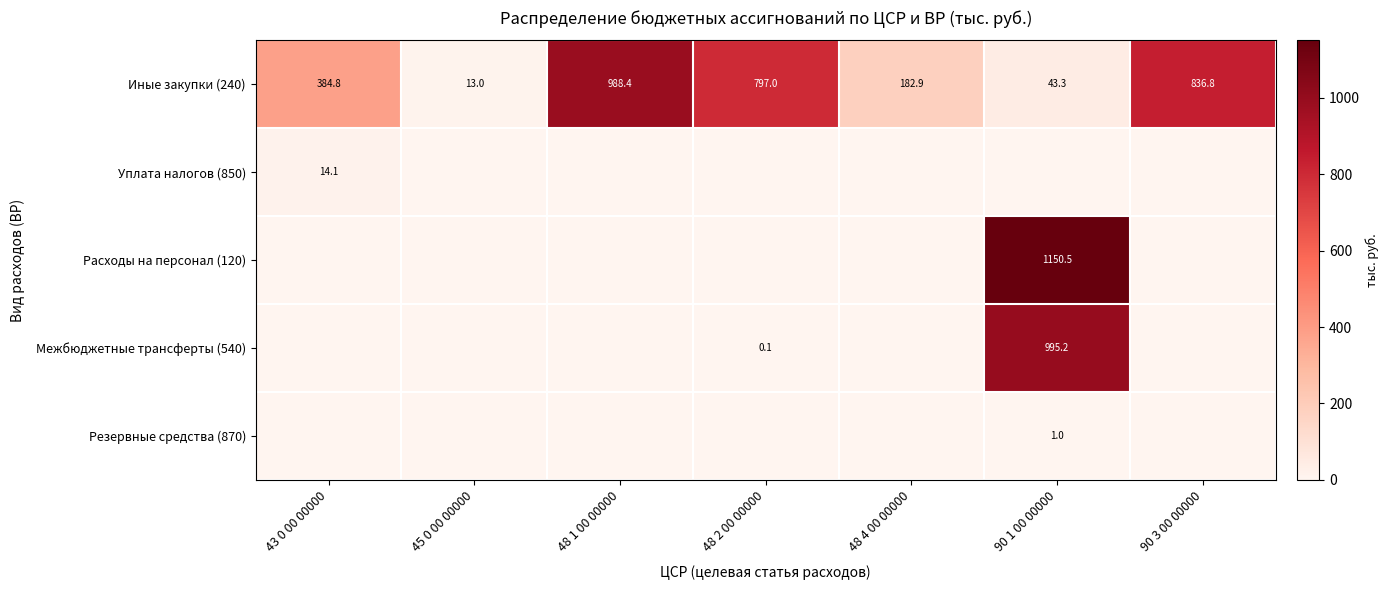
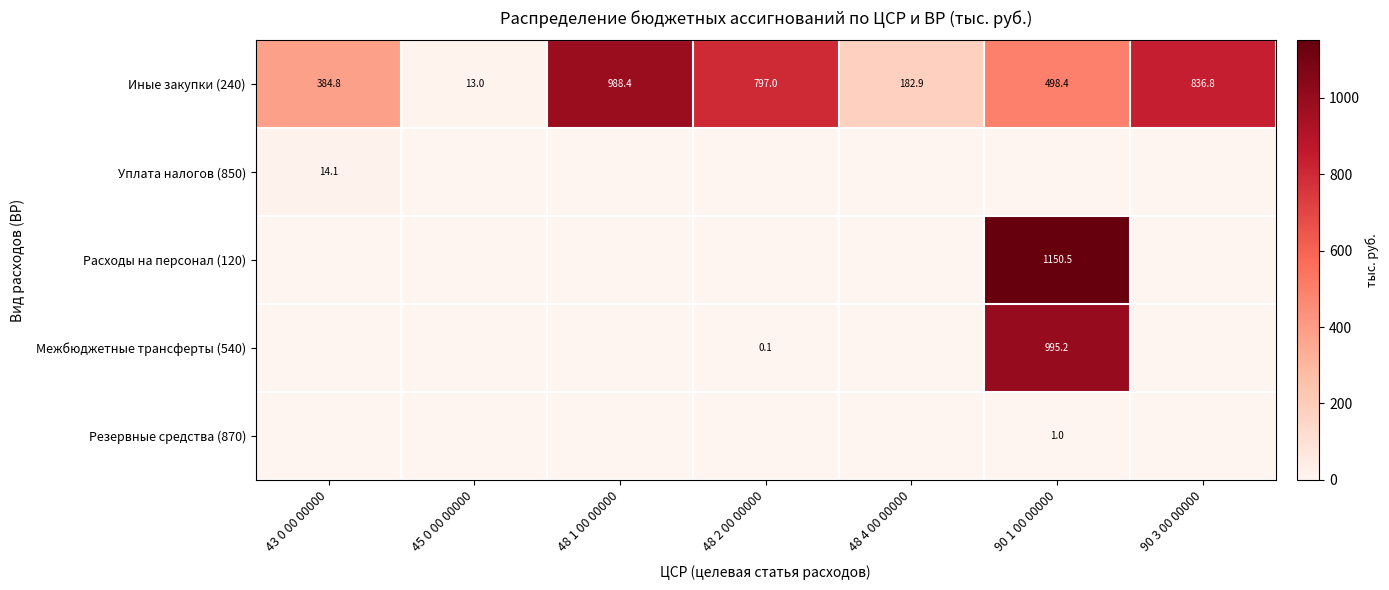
  {
    "Иные закупки (240)": {
      "43 0 00 00000": 384.8,
      "45 0 00 00000": 13.0,
      "48 1 00 00000": 988.4,
      "48 2 00 00000": 797.0,
      "48 4 00 00000": 182.9,
-     "90 1 00 00000": 43.3,
+     "90 1 00 00000": 498.4,
      "90 3 00 00000": 836.8
    },
    "Уплата налогов (850)": {
      "43 0 00 00000": 14.1
    },
    "Расходы на персонал (120)": {
      "90 1 00 00000": 1150.5
    },
    "Межбюджетные трансферты (540)": {
      "48 2 00 00000": 0.1,
      "90 1 00 00000": 995.2
    },
    "Резервные средства (870)": {
      "90 1 00 00000": 1.0
    }
  }
